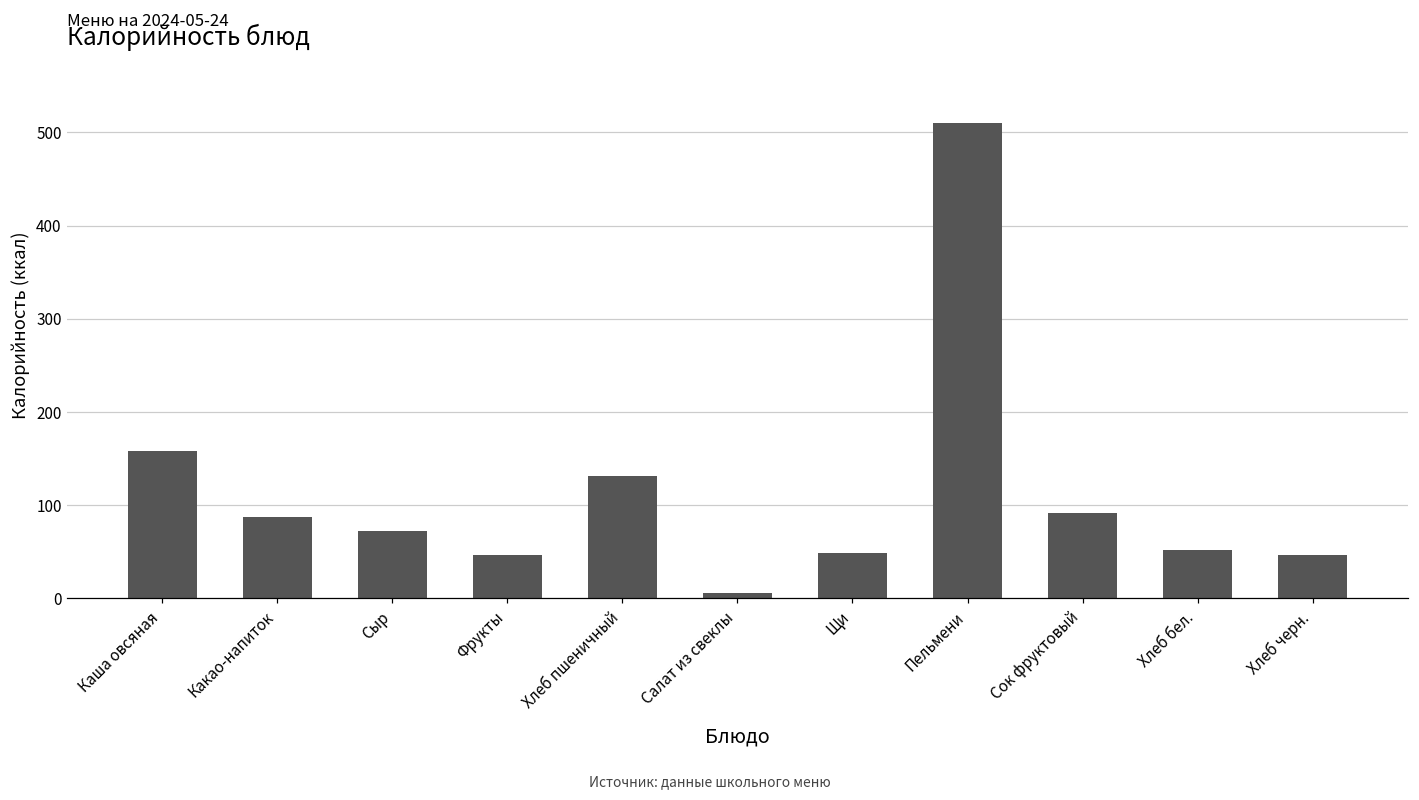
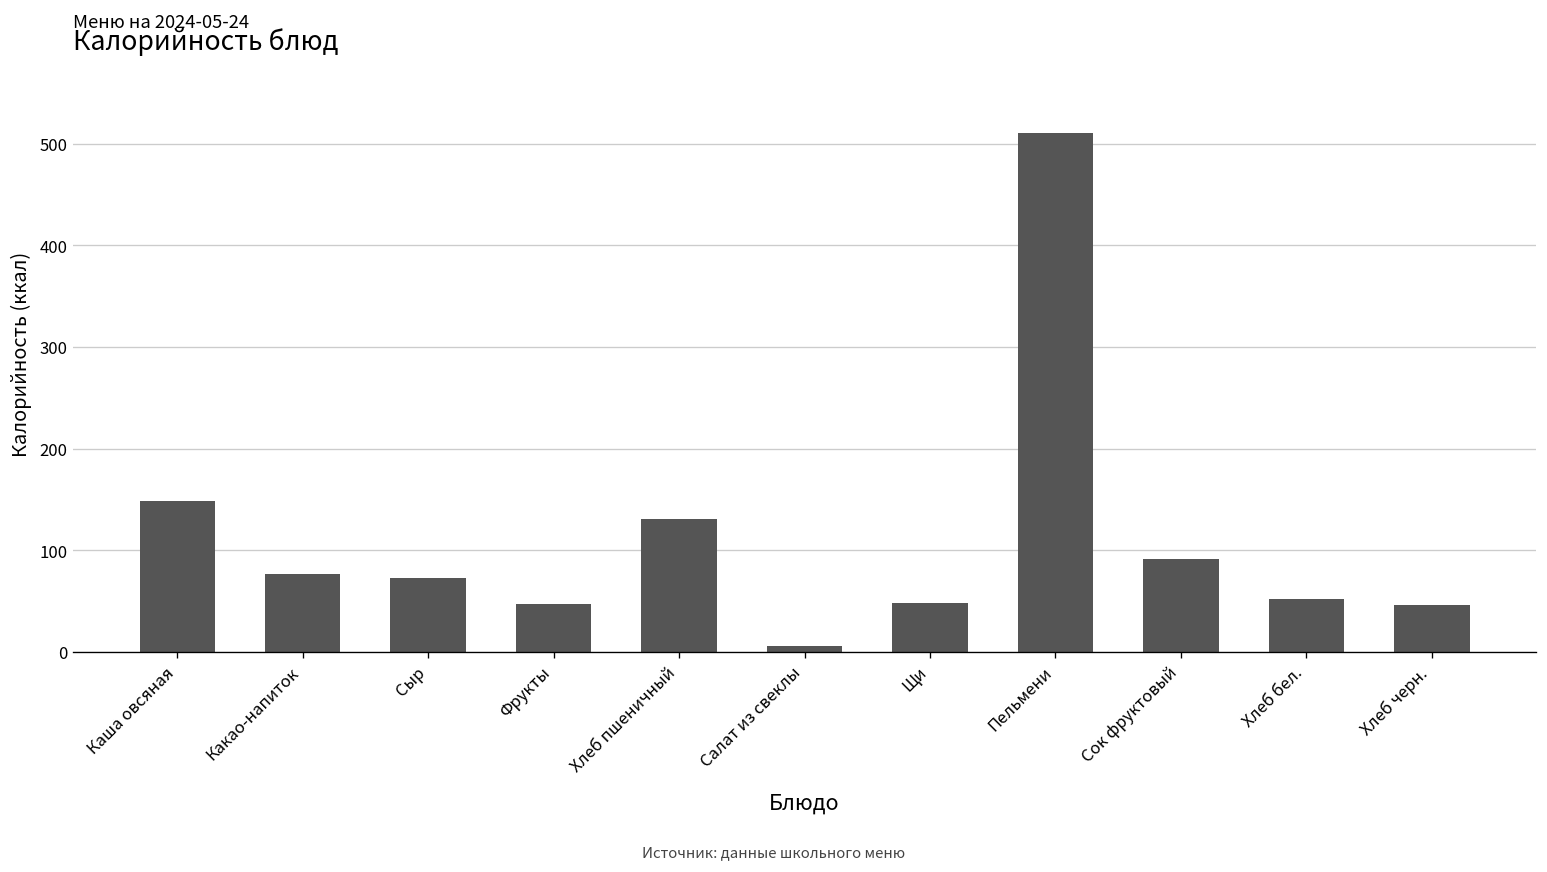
  {
-   "Каша овсяная": 160,
-   "Какао-напиток": 90,
+   "Каша овсяная": 150,
+   "Какао-напиток": 80,
    "Сыр": 70,
    "Фрукты": 50,
    "Хлеб пшеничный": 130,
    "Салат из свеклы": 10,
    "Щи": 50,
    "Пельмени": 510,
    "Сок фруктовый": 90,
    "Хлеб бел.": 50,
    "Хлеб черн.": 50
  }
